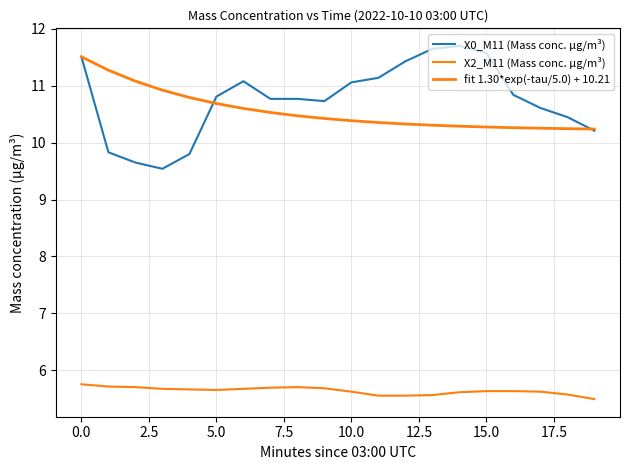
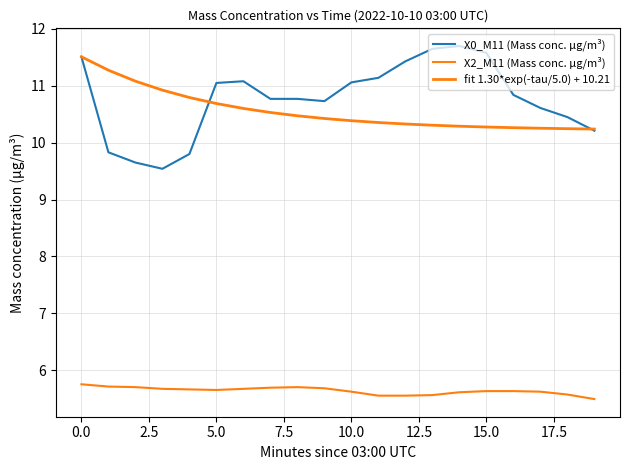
  {
    "X0_M11 (Mass conc. μg/m³)": {
-     "5.0": 10.8,
+     "5.0": 11.1,
      "10.0": 11.1
    }
  }
